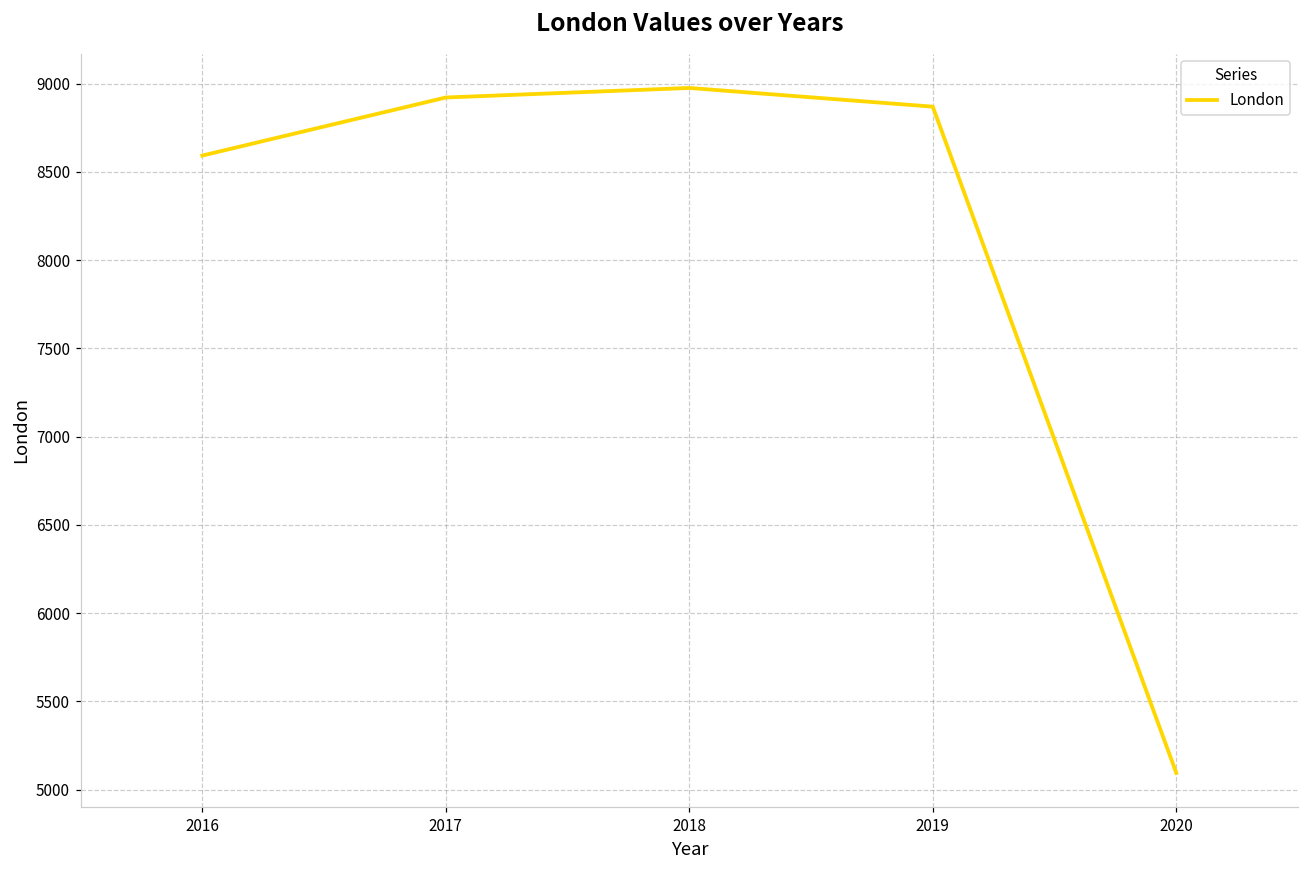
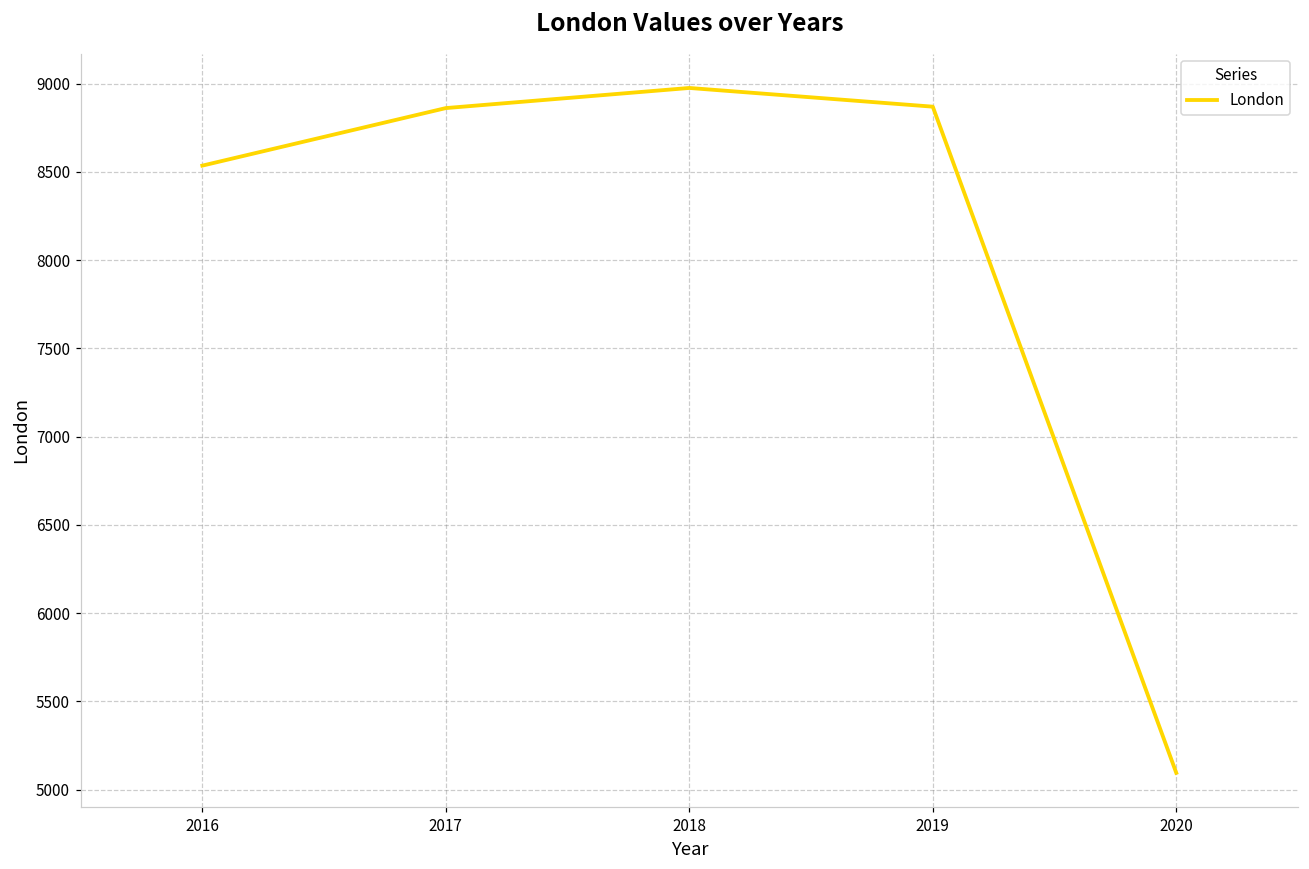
  {
-   "2016": 8590,
-   "2017": 8920,
+   "2016": 8540,
+   "2017": 8860,
    "2018": 8980,
    "2019": 8870,
    "2020": 5100
  }
